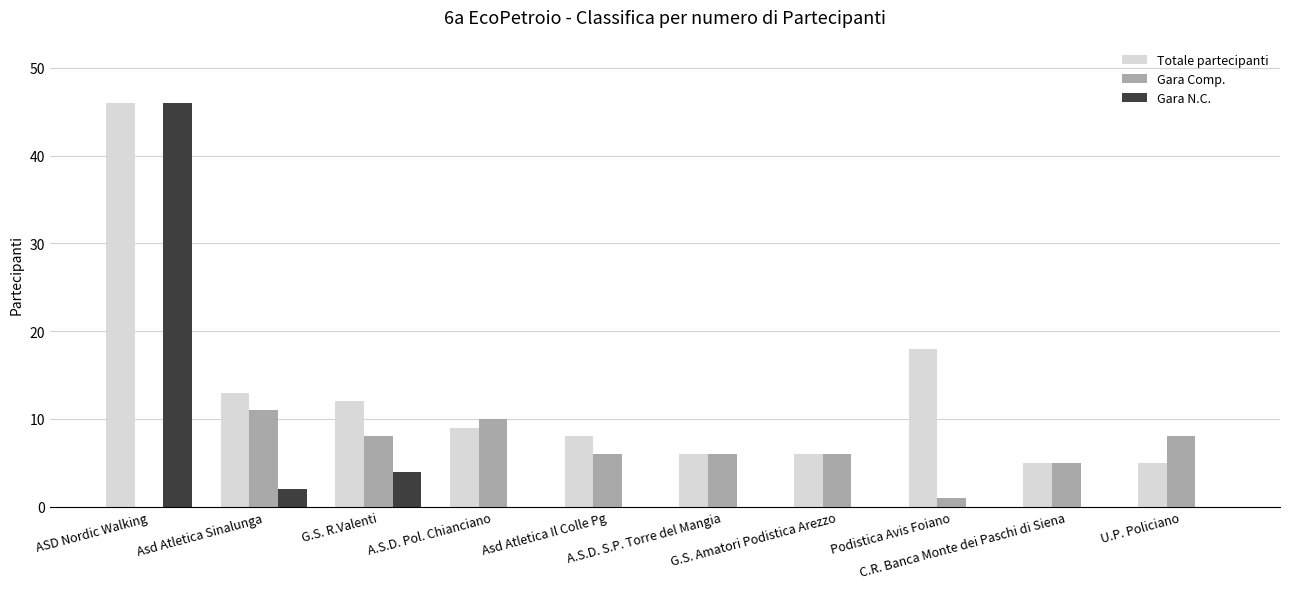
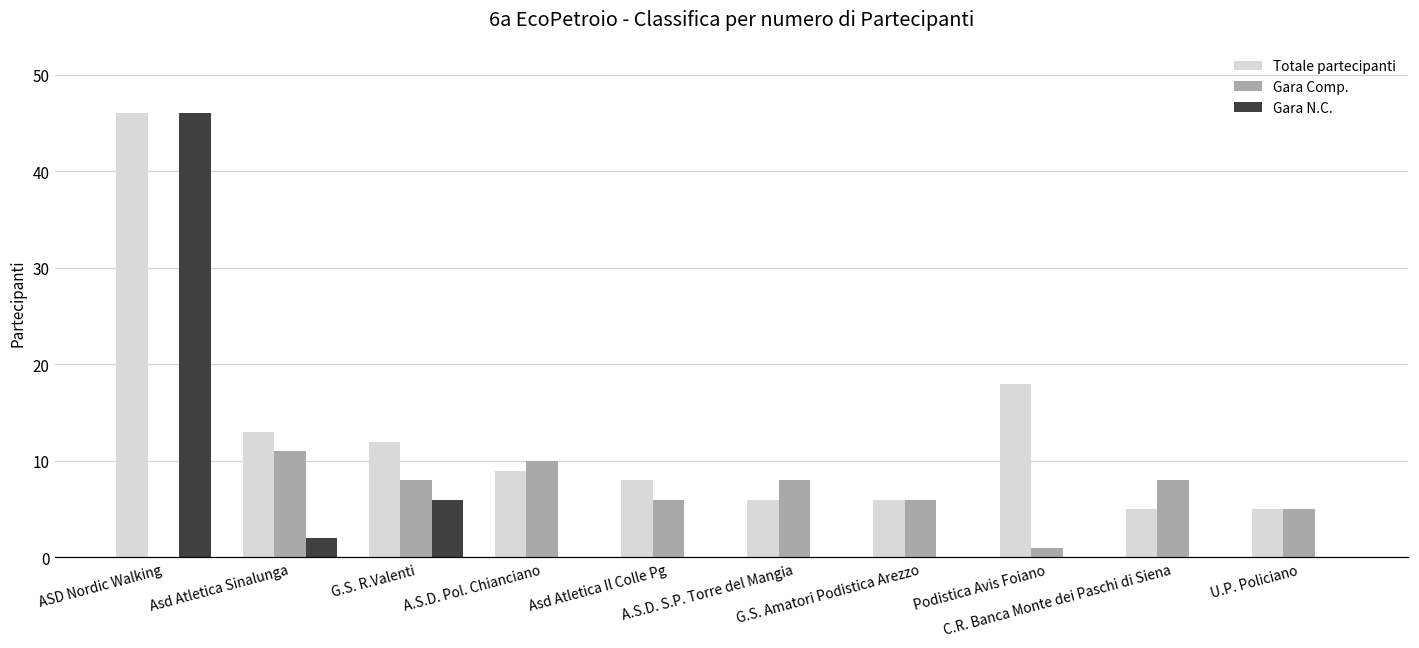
  {
    "Totale partecipanti": {
      "ASD Nordic Walking": 46,
      "Asd Atletica Sinalunga": 13,
      "G.S. R.Valenti": 12,
      "A.S.D. Pol. Chianciano": 9,
      "Asd Atletica Il Colle Pg": 8,
      "A.S.D. S.P. Torre del Mangia": 6,
      "G.S. Amatori Podistica Arezzo": 6,
      "Podistica Avis Foiano": 18,
      "C.R. Banca Monte dei Paschi di Siena": 5,
      "U.P. Policiano": 5
    },
    "Gara Comp.": {
      "ASD Nordic Walking": 0,
      "Asd Atletica Sinalunga": 11,
      "G.S. R.Valenti": 8,
      "A.S.D. Pol. Chianciano": 10,
      "Asd Atletica Il Colle Pg": 6,
-     "A.S.D. S.P. Torre del Mangia": 6,
+     "A.S.D. S.P. Torre del Mangia": 8,
      "G.S. Amatori Podistica Arezzo": 6,
      "Podistica Avis Foiano": 1,
-     "C.R. Banca Monte dei Paschi di Siena": 5,
-     "U.P. Policiano": 8
+     "C.R. Banca Monte dei Paschi di Siena": 8,
+     "U.P. Policiano": 5
    },
    "Gara N.C.": {
      "ASD Nordic Walking": 46,
      "Asd Atletica Sinalunga": 2,
-     "G.S. R.Valenti": 4,
+     "G.S. R.Valenti": 6,
      "A.S.D. Pol. Chianciano": 0,
      "Asd Atletica Il Colle Pg": 0,
      "A.S.D. S.P. Torre del Mangia": 0,
      "G.S. Amatori Podistica Arezzo": 0,
      "Podistica Avis Foiano": 0,
      "C.R. Banca Monte dei Paschi di Siena": 0,
      "U.P. Policiano": 0
    }
  }
